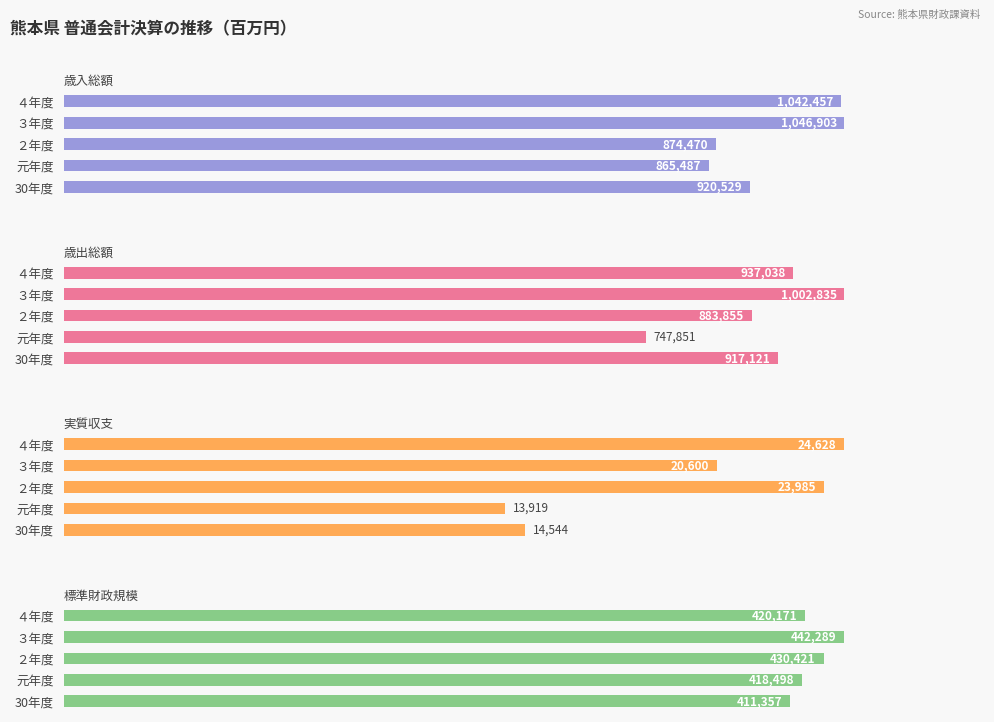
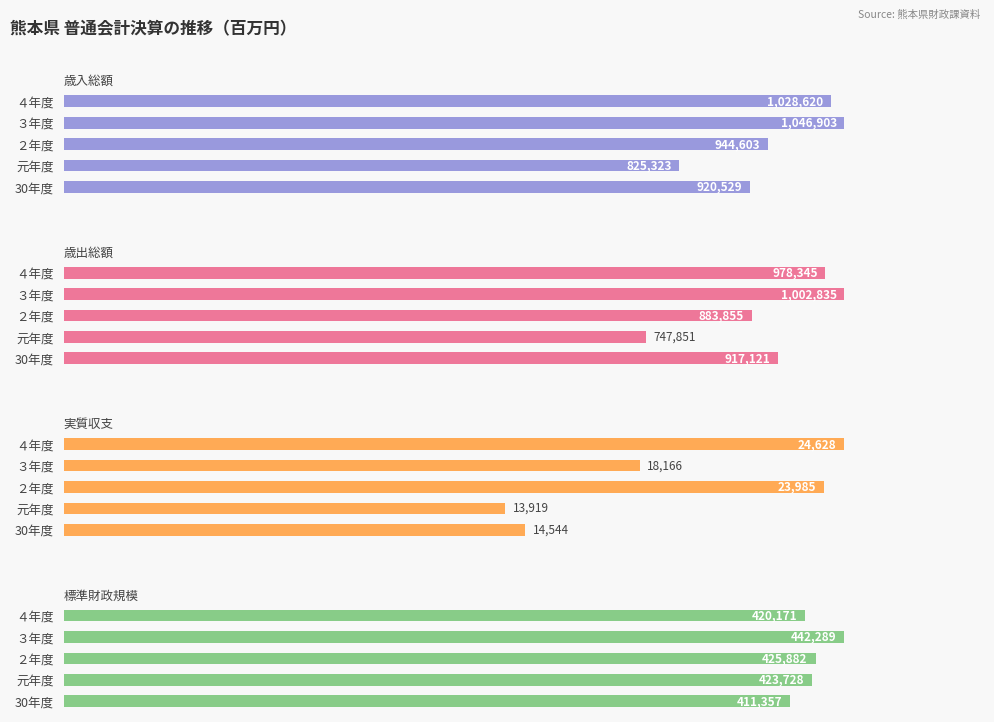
  {
    "歳入総額": {
-     "４年度": "1,042,457",
+     "４年度": "1,028,620",
      "３年度": "1,046,903",
-     "２年度": "874,470",
-     "元年度": "865,487",
+     "２年度": "944,603",
+     "元年度": "825,323",
      "30年度": "920,529"
    },
    "歳出総額": {
-     "４年度": "937,038",
+     "４年度": "978,345",
      "３年度": "1,002,835",
      "２年度": "883,855",
      "元年度": "747,851",
      "30年度": "917,121"
    },
    "実質収支": {
      "４年度": "24,628",
-     "３年度": "20,600",
+     "３年度": "18,166",
      "２年度": "23,985",
      "元年度": "13,919",
      "30年度": "14,544"
    },
    "標準財政規模": {
      "４年度": "420,171",
      "３年度": "442,289",
-     "２年度": "430,421",
-     "元年度": "418,498",
+     "２年度": "425,882",
+     "元年度": "423,728",
      "30年度": "411,357"
    }
  }
